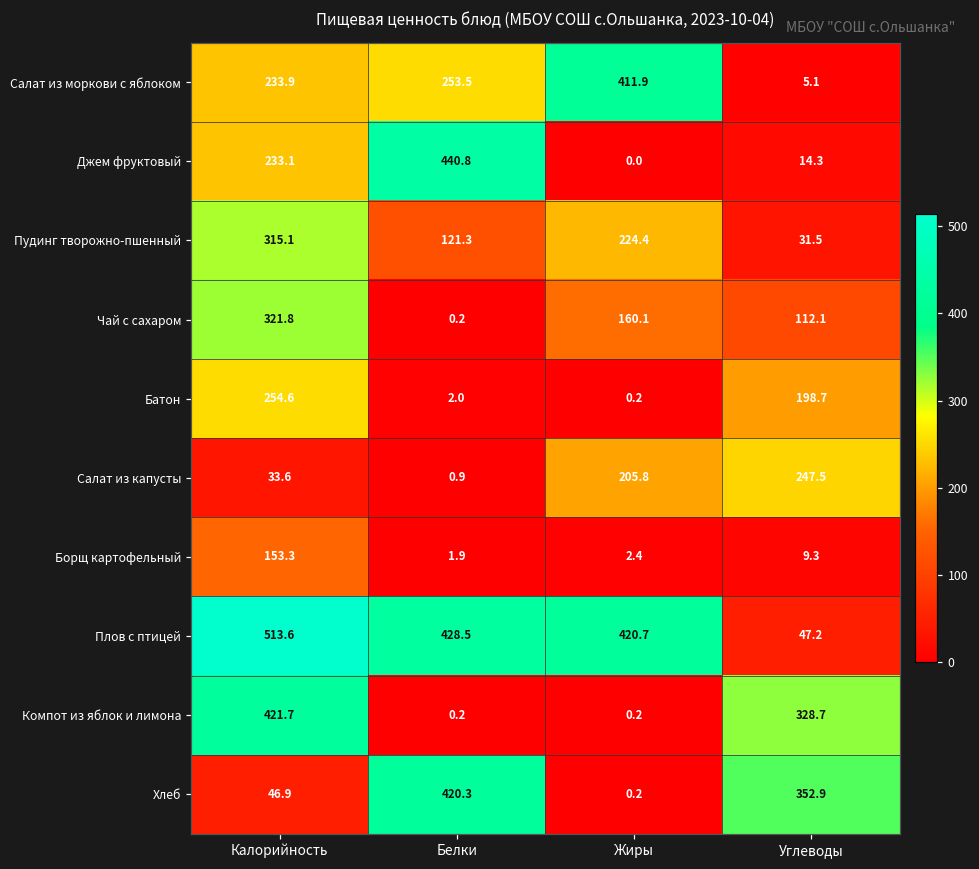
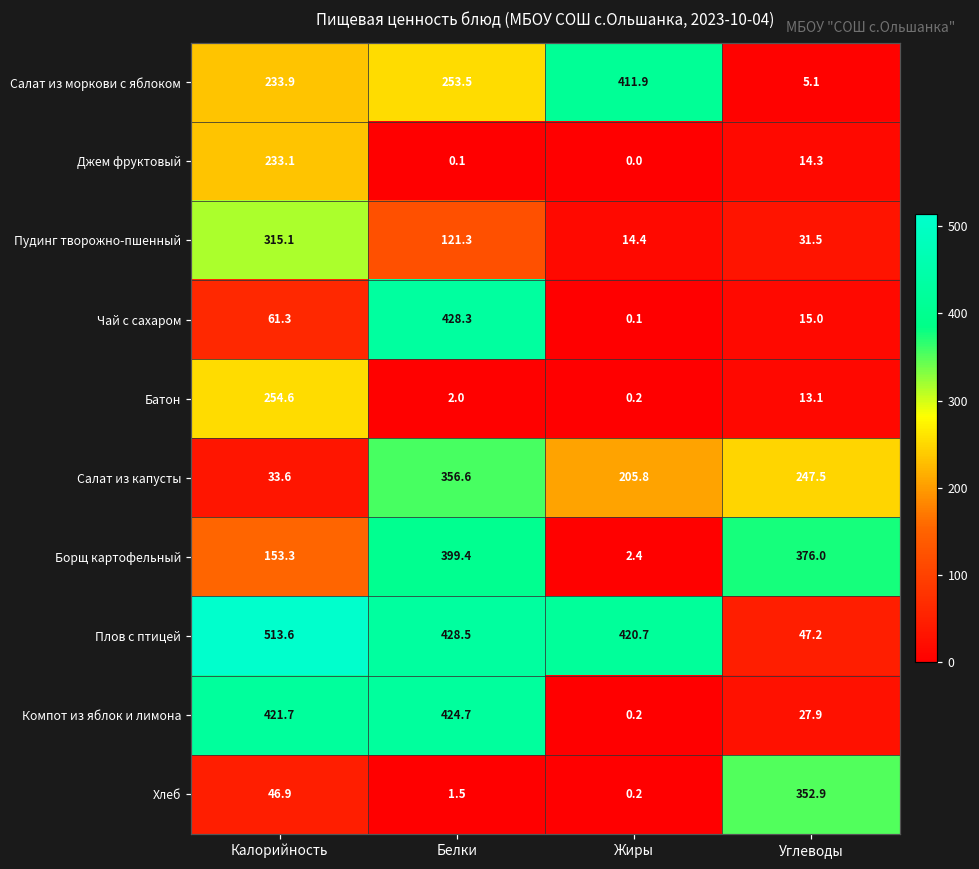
  {
    "Салат из моркови с яблоком": {
      "Калорийность": 233.9,
      "Белки": 253.5,
      "Жиры": 411.9,
      "Углеводы": 5.1
    },
    "Джем фруктовый": {
      "Калорийность": 233.1,
-     "Белки": 440.8,
+     "Белки": 0.1,
      "Жиры": 0.0,
      "Углеводы": 14.3
    },
    "Пудинг творожно-пшенный": {
      "Калорийность": 315.1,
      "Белки": 121.3,
-     "Жиры": 224.4,
+     "Жиры": 14.4,
      "Углеводы": 31.5
    },
    "Чай с сахаром": {
-     "Калорийность": 321.8,
-     "Белки": 0.2,
-     "Жиры": 160.1,
-     "Углеводы": 112.1
+     "Калорийность": 61.3,
+     "Белки": 428.3,
+     "Жиры": 0.1,
+     "Углеводы": 15.0
    },
    "Батон": {
      "Калорийность": 254.6,
      "Белки": 2.0,
      "Жиры": 0.2,
-     "Углеводы": 198.7
+     "Углеводы": 13.1
    },
    "Салат из капусты": {
      "Калорийность": 33.6,
-     "Белки": 0.9,
+     "Белки": 356.6,
      "Жиры": 205.8,
      "Углеводы": 247.5
    },
    "Борщ картофельный": {
      "Калорийность": 153.3,
-     "Белки": 1.9,
+     "Белки": 399.4,
      "Жиры": 2.4,
-     "Углеводы": 9.3
+     "Углеводы": 376.0
    },
    "Плов с птицей": {
      "Калорийность": 513.6,
      "Белки": 428.5,
      "Жиры": 420.7,
      "Углеводы": 47.2
    },
    "Компот из яблок и лимона": {
      "Калорийность": 421.7,
-     "Белки": 0.2,
+     "Белки": 424.7,
      "Жиры": 0.2,
-     "Углеводы": 328.7
+     "Углеводы": 27.9
    },
    "Хлеб": {
      "Калорийность": 46.9,
-     "Белки": 420.3,
+     "Белки": 1.5,
      "Жиры": 0.2,
      "Углеводы": 352.9
    }
  }
